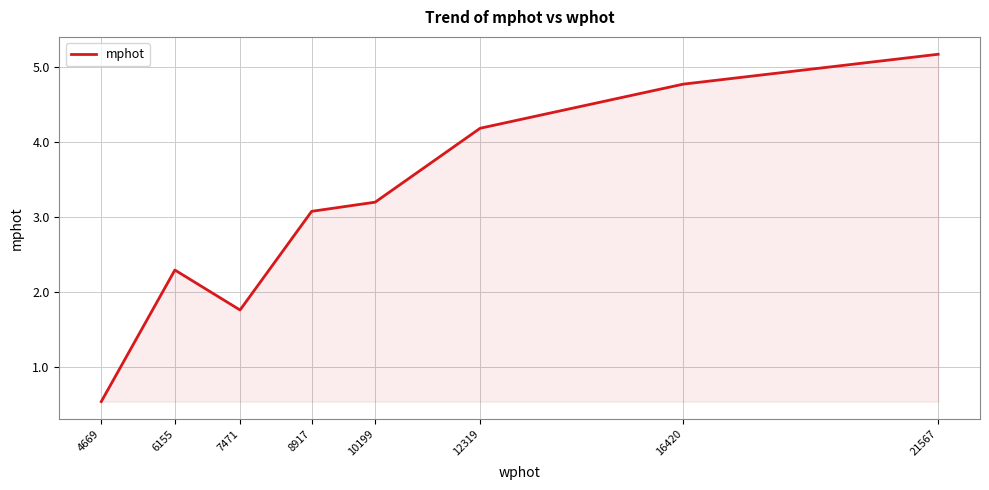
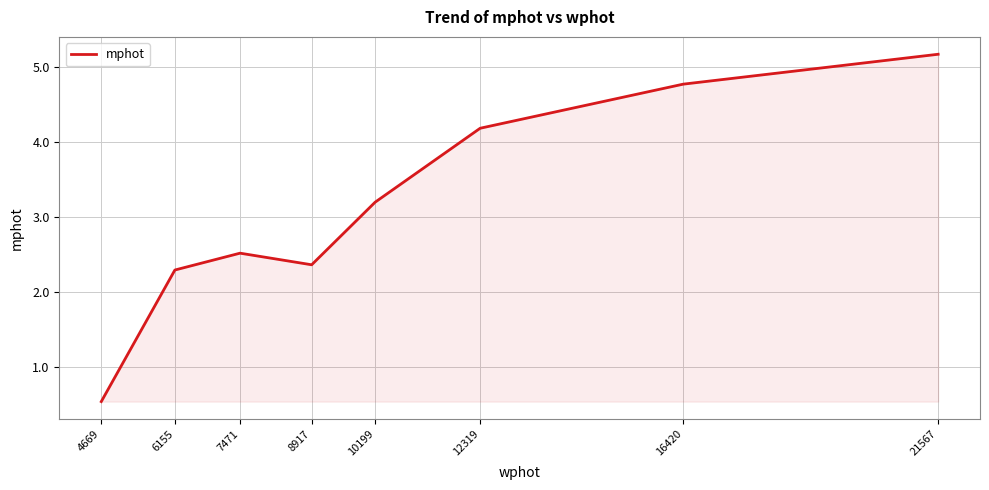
  {
    "4669": 0.5,
    "6155": 2.3,
-   "7471": 1.8,
-   "8917": 3.1,
+   "7471": 2.5,
+   "8917": 2.4,
    "10199": 3.2,
    "12319": 4.2,
    "16420": 4.8,
    "21567": 5.2
  }
